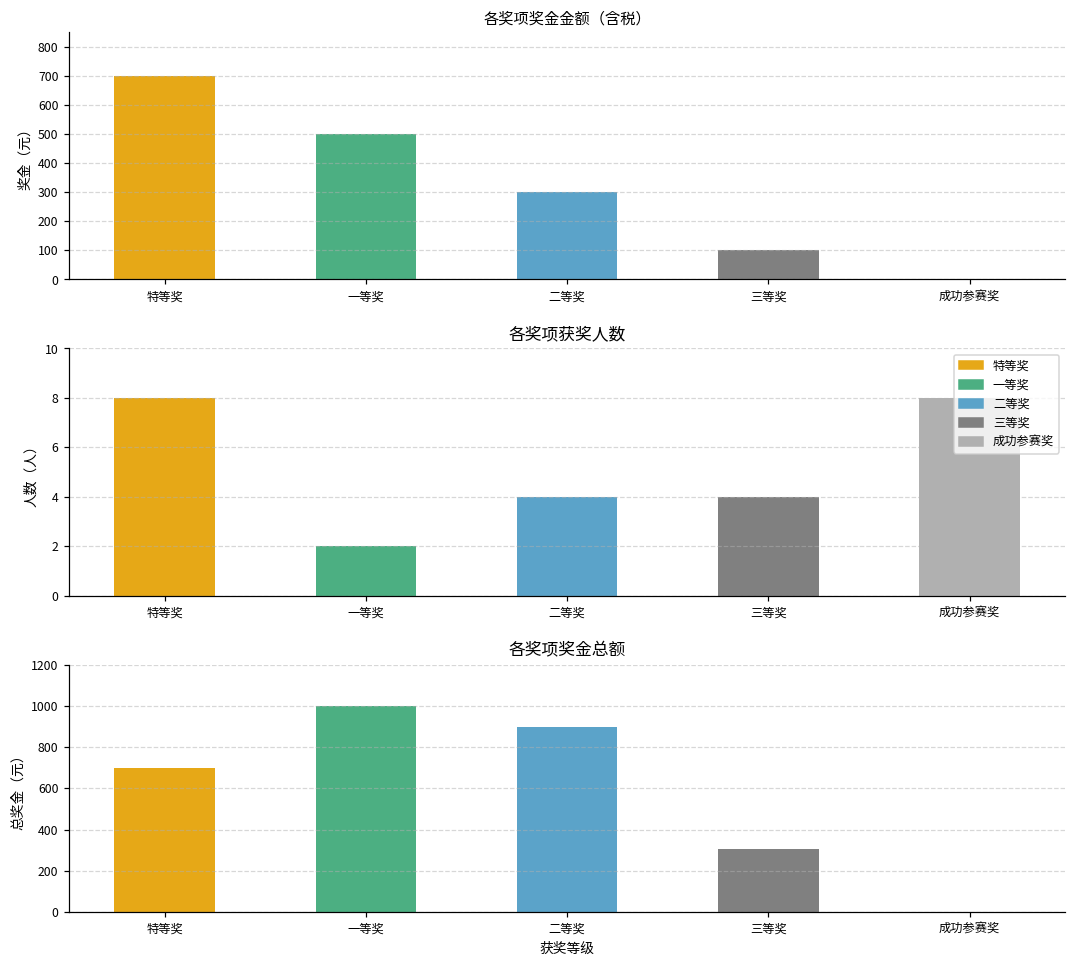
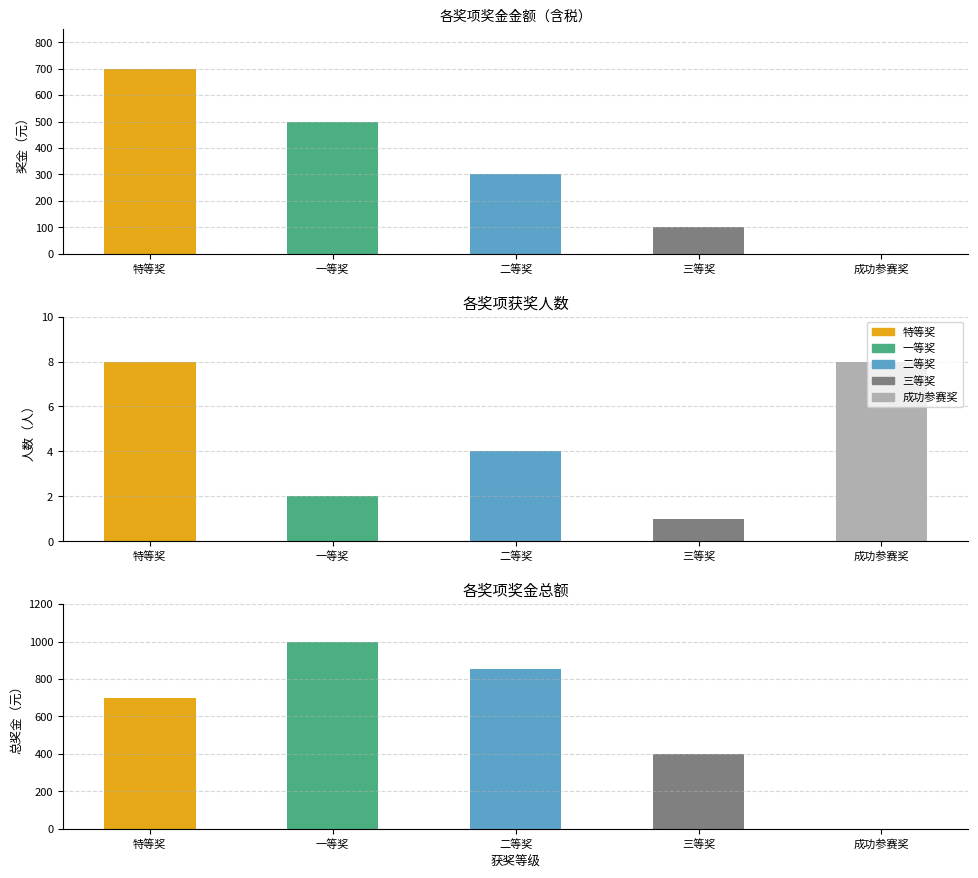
  {
    "各奖项奖金金额（含税）": {
      "一等奖": {
        "一等奖": 500
      },
      "二等奖": {
        "二等奖": 300
      },
      "三等奖": {
        "三等奖": 100
      },
      "成功参赛奖": {
        "成功参赛奖": 0
      }
    },
    "各奖项获奖人数": {
      "特等奖": 8,
      "一等奖": 2,
      "二等奖": 4,
-     "三等奖": 4
+     "三等奖": 1
    },
    "各奖项奖金总额": {
      "特等奖": 700,
      "一等奖": 1000,
-     "二等奖": 900,
-     "三等奖": 300,
+     "二等奖": 850,
+     "三等奖": 400,
      "成功参赛奖": 0
    }
  }
